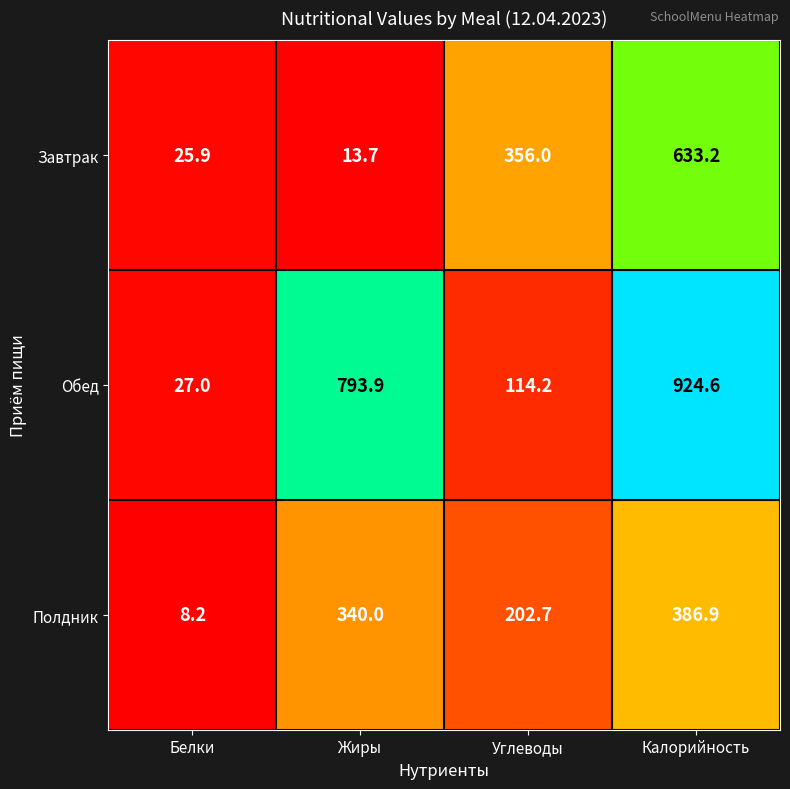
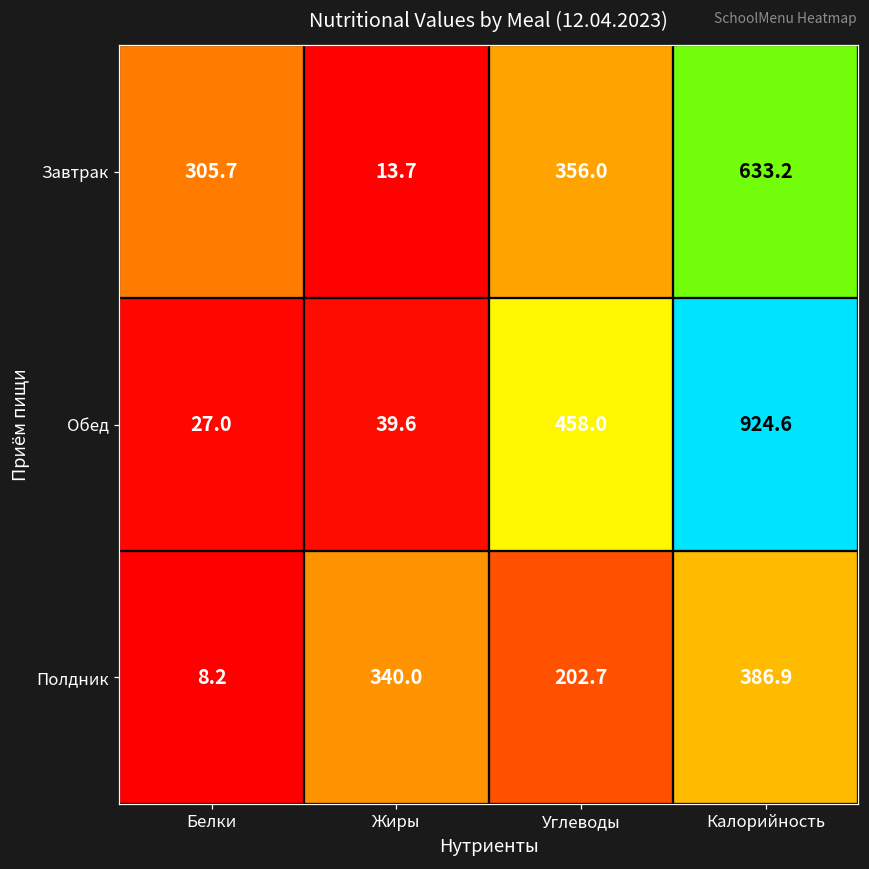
  {
    "Завтрак": {
-     "Белки": 25.9,
+     "Белки": 305.7,
      "Жиры": 13.7,
      "Углеводы": 356.0,
      "Калорийность": 633.2
    },
    "Обед": {
      "Белки": 27.0,
-     "Жиры": 793.9,
-     "Углеводы": 114.2,
+     "Жиры": 39.6,
+     "Углеводы": 458.0,
      "Калорийность": 924.6
    },
    "Полдник": {
      "Белки": 8.2,
      "Жиры": 340.0,
      "Углеводы": 202.7,
      "Калорийность": 386.9
    }
  }
